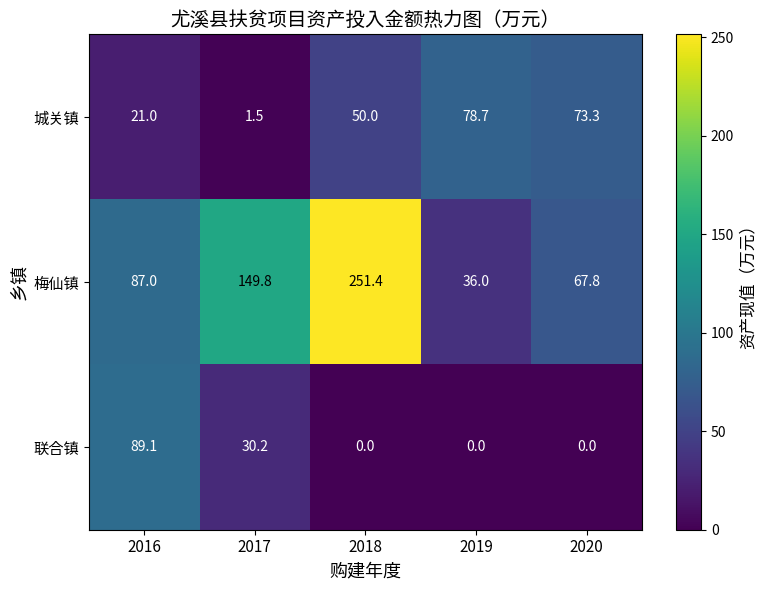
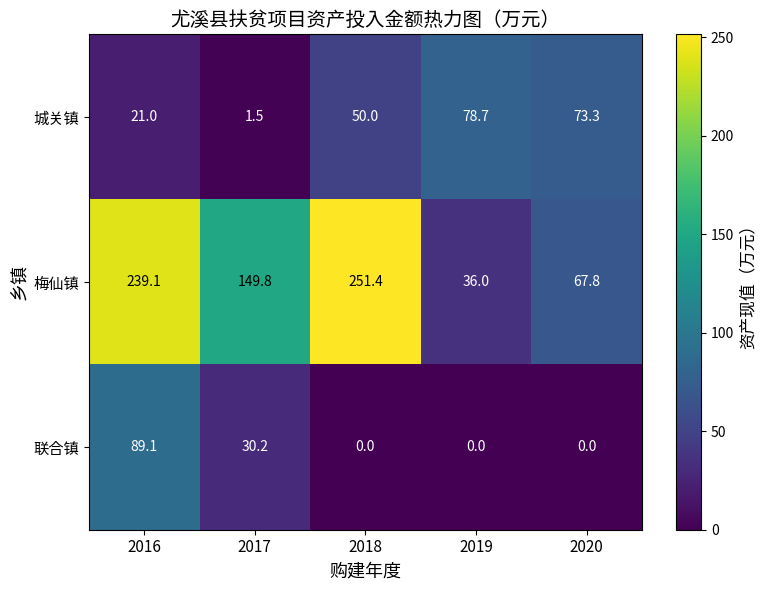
  {
    "城关镇": {
      "2016": 21.0,
      "2017": 1.5,
      "2018": 50.0,
      "2019": 78.7,
      "2020": 73.3
    },
    "梅仙镇": {
-     "2016": 87.0,
+     "2016": 239.1,
      "2017": 149.8,
      "2018": 251.4,
      "2019": 36.0,
      "2020": 67.8
    },
    "联合镇": {
      "2016": 89.1,
      "2017": 30.2,
      "2018": 0.0,
      "2019": 0.0,
      "2020": 0.0
    }
  }
